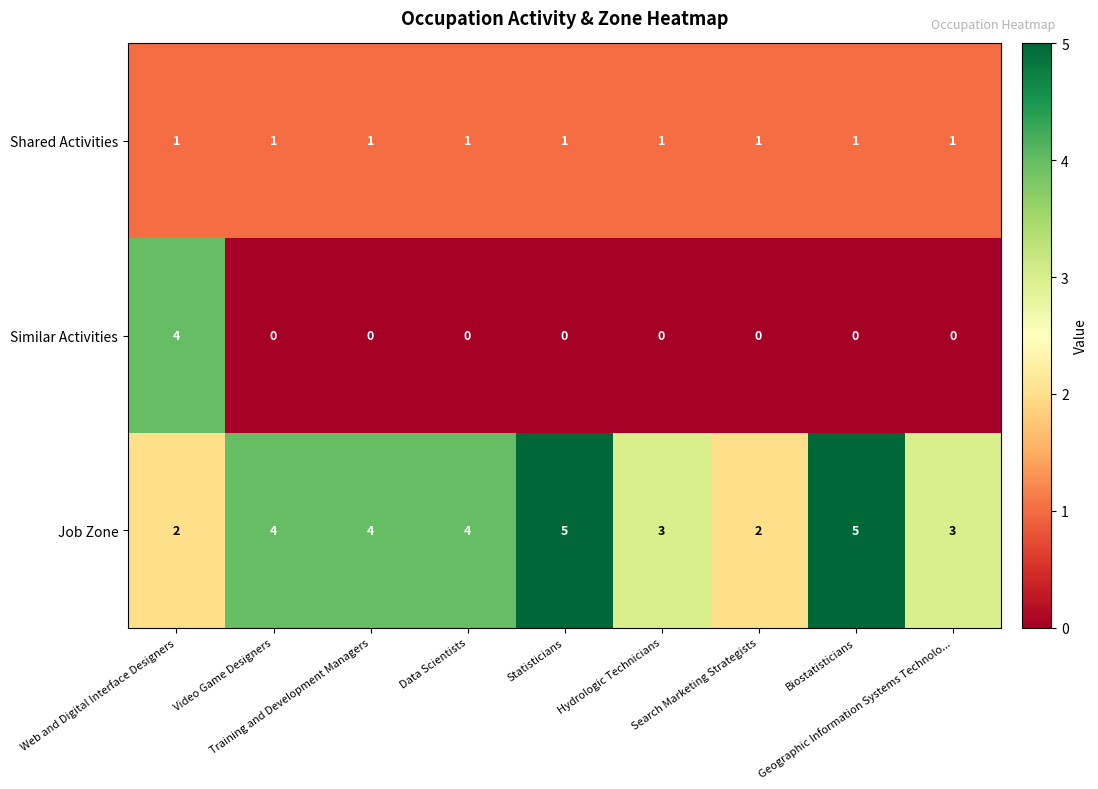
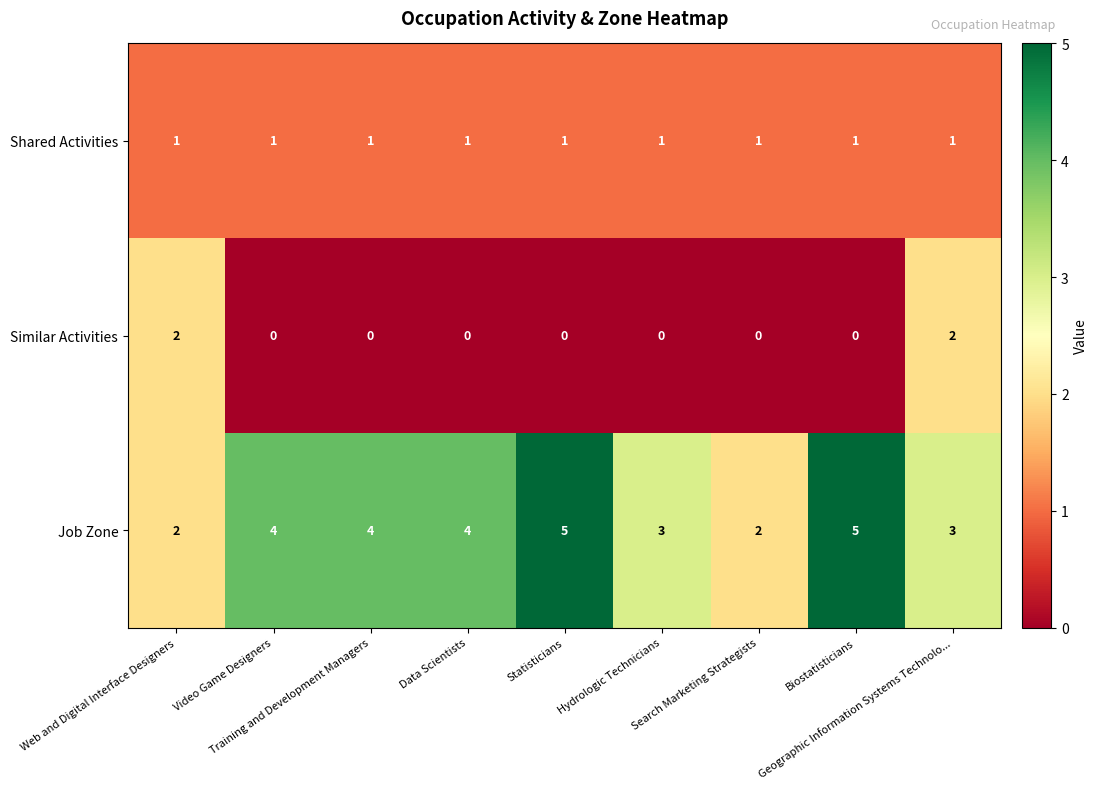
  {
    "Shared Activities": {
      "Web and Digital Interface Designers": 1,
      "Video Game Designers": 1,
      "Training and Development Managers": 1,
      "Data Scientists": 1,
      "Statisticians": 1,
      "Hydrologic Technicians": 1,
      "Search Marketing Strategists": 1,
      "Biostatisticians": 1,
      "Geographic Information Systems Technolo...": 1
    },
    "Similar Activities": {
-     "Web and Digital Interface Designers": 4,
+     "Web and Digital Interface Designers": 2,
      "Video Game Designers": 0,
      "Training and Development Managers": 0,
      "Data Scientists": 0,
      "Statisticians": 0,
      "Hydrologic Technicians": 0,
      "Search Marketing Strategists": 0,
      "Biostatisticians": 0,
-     "Geographic Information Systems Technolo...": 0
+     "Geographic Information Systems Technolo...": 2
    },
    "Job Zone": {
      "Web and Digital Interface Designers": 2,
      "Video Game Designers": 4,
      "Training and Development Managers": 4,
      "Data Scientists": 4,
      "Statisticians": 5,
      "Hydrologic Technicians": 3,
      "Search Marketing Strategists": 2,
      "Biostatisticians": 5,
      "Geographic Information Systems Technolo...": 3
    }
  }
